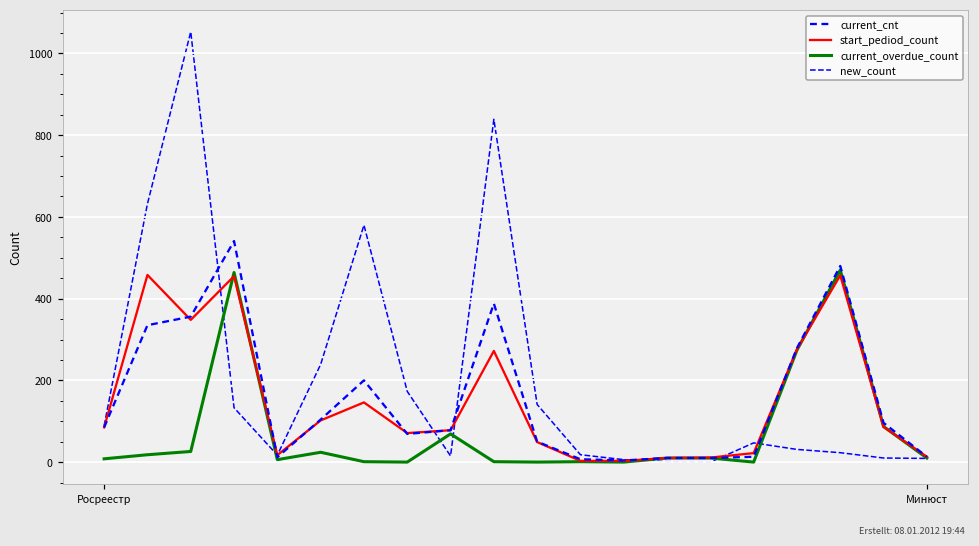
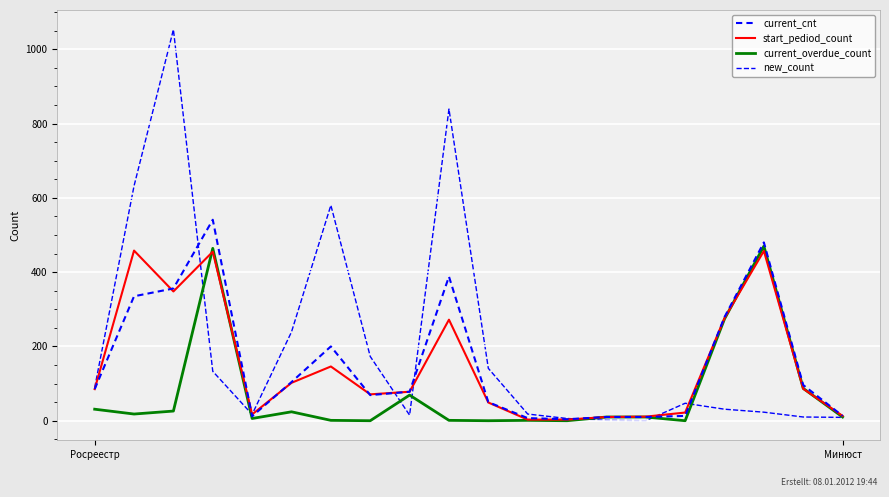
  {
    "current_overdue_count": {
-     "Росреестр": 10
+     "Росреестр": 30
    }
  }
